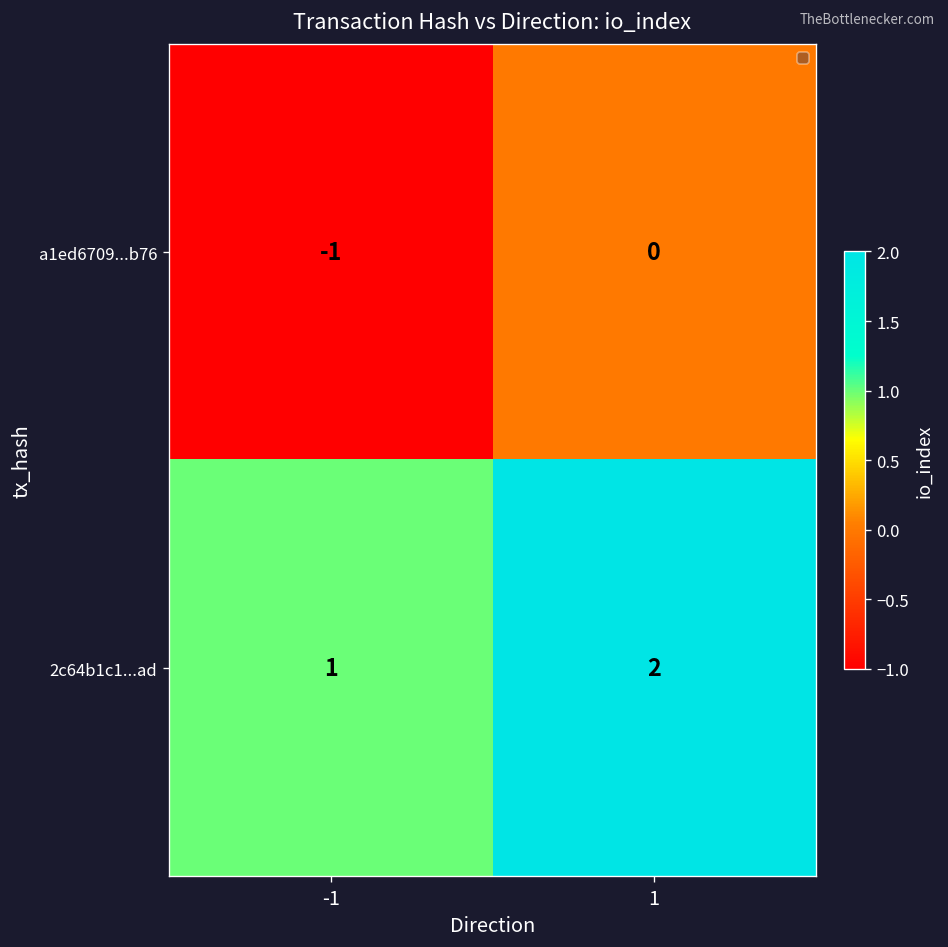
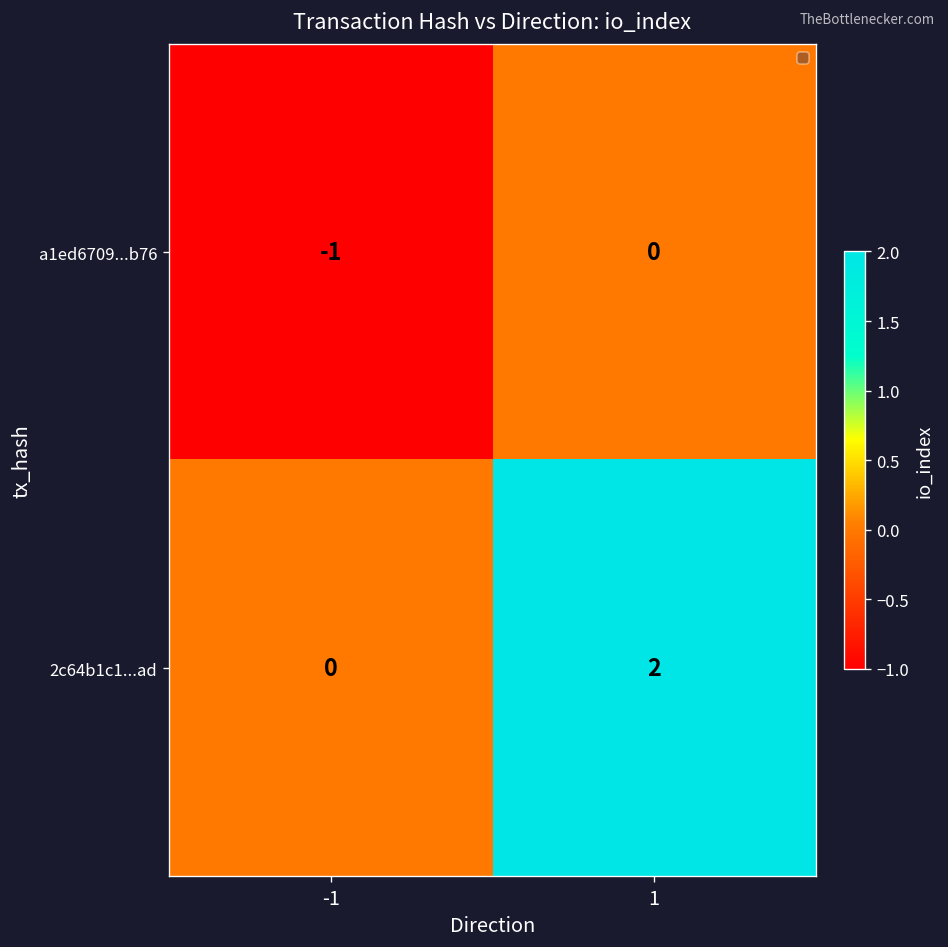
  {
    "a1ed6709...b76": {
      "-1": -1,
      "1": 0
    },
    "2c64b1c1...ad": {
-     "-1": 1,
+     "-1": 0,
      "1": 2
    }
  }
